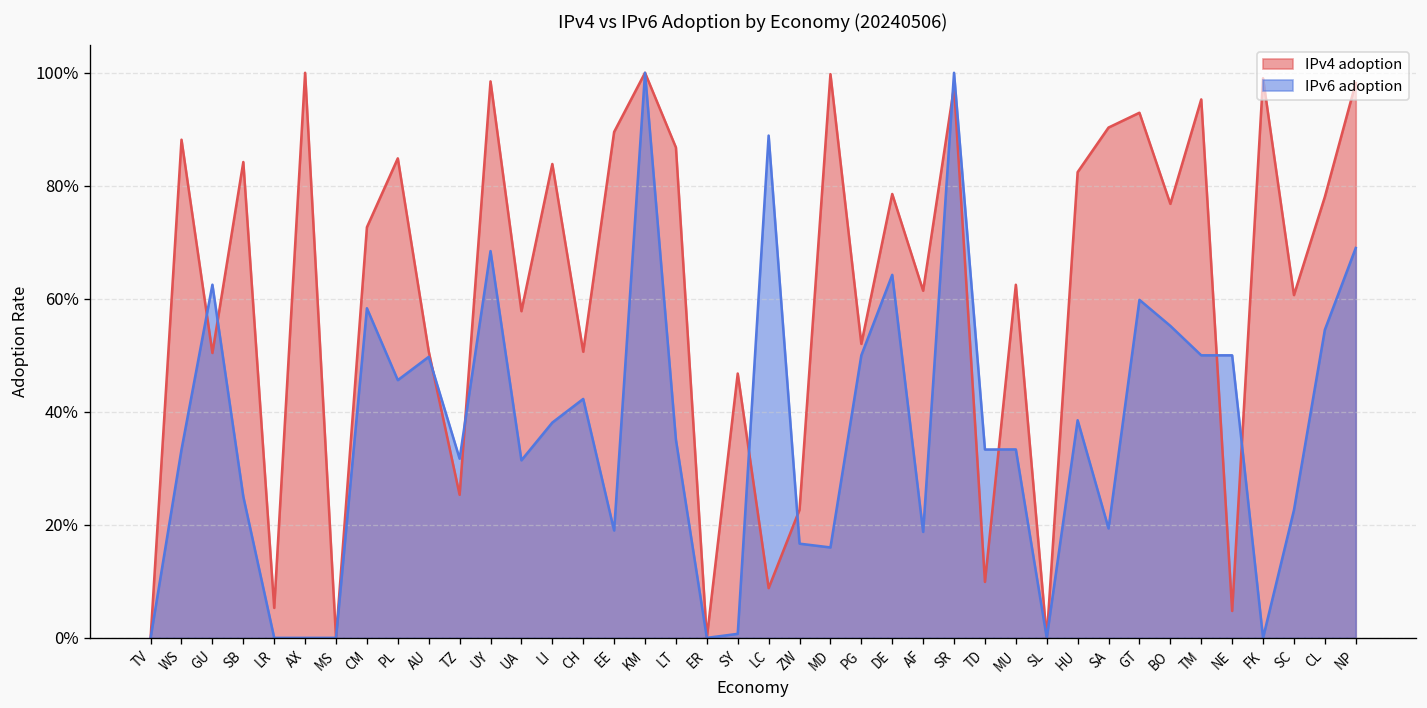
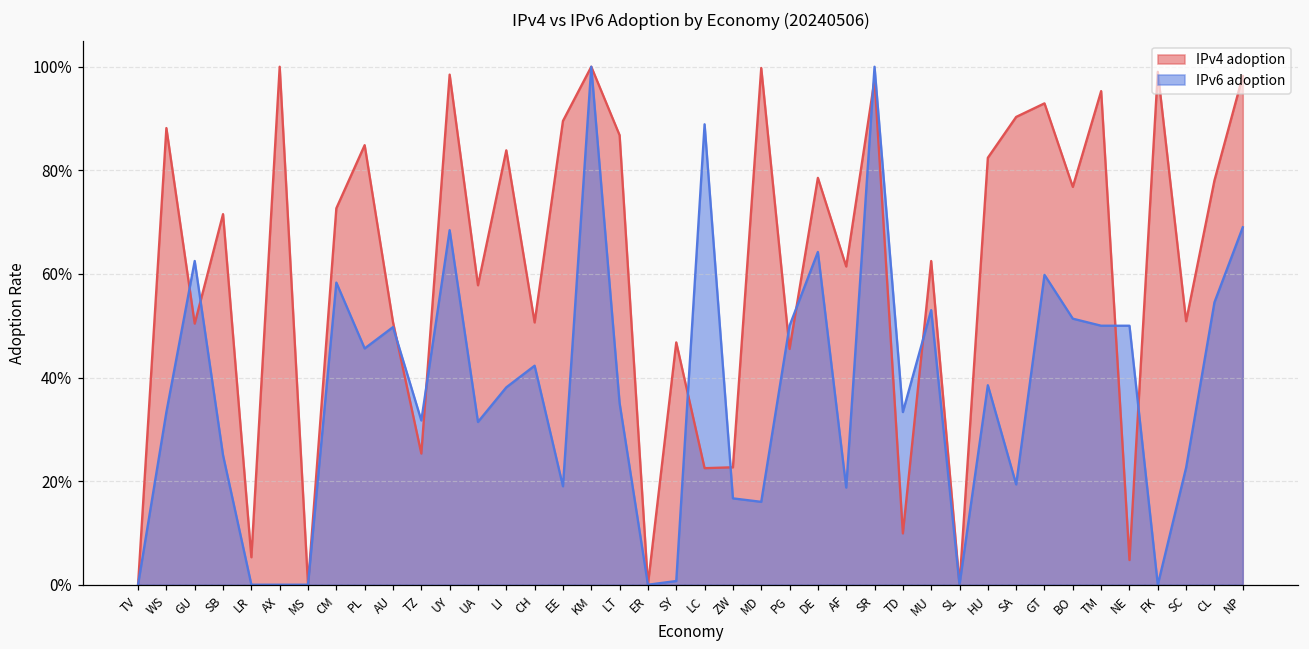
  {
    "IPv4 adoption": {
      "WS": "88%",
      "GU": "50%",
-     "SB": "84%",
+     "SB": "72%",
      "LR": "5%",
      "AX": "100%",
      "CM": "73%",
      "PL": "85%",
      "AU": "51%",
      "TZ": "25%",
      "UY": "98%",
      "UA": "58%",
      "LI": "84%",
      "CH": "51%",
      "EE": "90%",
      "LT": "87%",
      "SY": "47%",
-     "LC": "9%",
+     "LC": "23%",
      "ZW": "23%",
      "MD": "100%",
-     "PG": "52%",
+     "PG": "46%",
      "DE": "79%",
      "AF": "61%",
      "SR": "97%",
      "TD": "10%",
      "MU": "62%",
      "HU": "82%",
      "SA": "90%",
      "GT": "93%",
      "BO": "77%",
      "TM": "95%",
      "NE": "5%",
-     "SC": "61%",
+     "SC": "51%",
      "CL": "78%"
    },
    "IPv6 adoption": {
      "WS": "33%",
      "GU": "63%",
      "SB": "25%",
      "LR": "0%",
      "AX": "0%",
      "CM": "58%",
      "PL": "46%",
      "AU": "50%",
      "TZ": "32%",
      "UY": "68%",
      "UA": "31%",
      "LI": "38%",
      "CH": "42%",
      "EE": "19%",
      "LT": "35%",
      "SY": "1%",
      "LC": "89%",
      "ZW": "17%",
      "MD": "16%",
      "PG": "50%",
      "DE": "64%",
      "AF": "19%",
      "SR": "100%",
      "TD": "33%",
-     "MU": "33%",
+     "MU": "53%",
      "HU": "39%",
      "SA": "19%",
      "GT": "60%",
-     "BO": "55%",
+     "BO": "51%",
      "TM": "50%",
      "NE": "50%",
      "FK": "0%",
      "SC": "23%",
      "CL": "55%",
      "NP": "69%"
    }
  }
